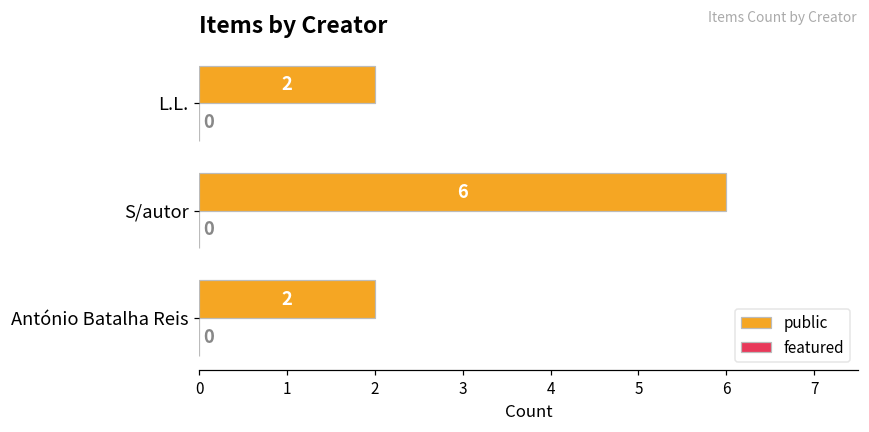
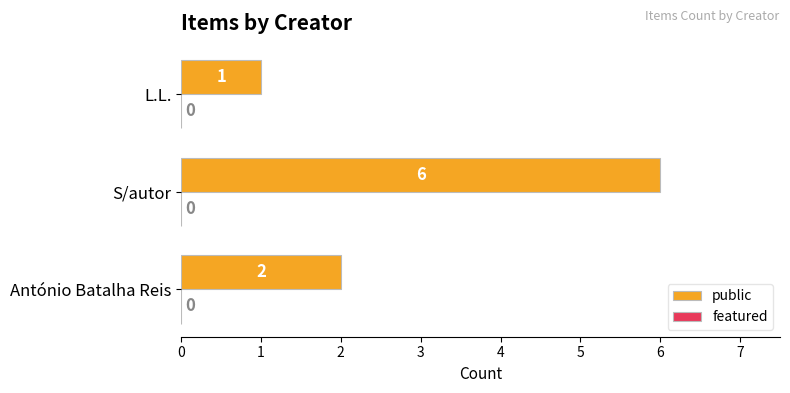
  {
    "public": {
-     "L.L.": 2,
+     "L.L.": 1,
      "S/autor": 6,
      "António Batalha Reis": 2
    },
    "featured": {
      "L.L.": 0,
      "S/autor": 0,
      "António Batalha Reis": 0
    }
  }
